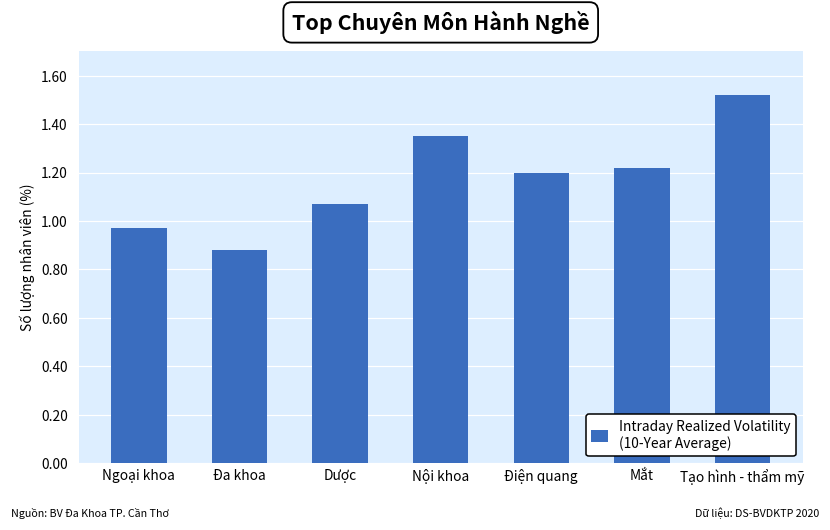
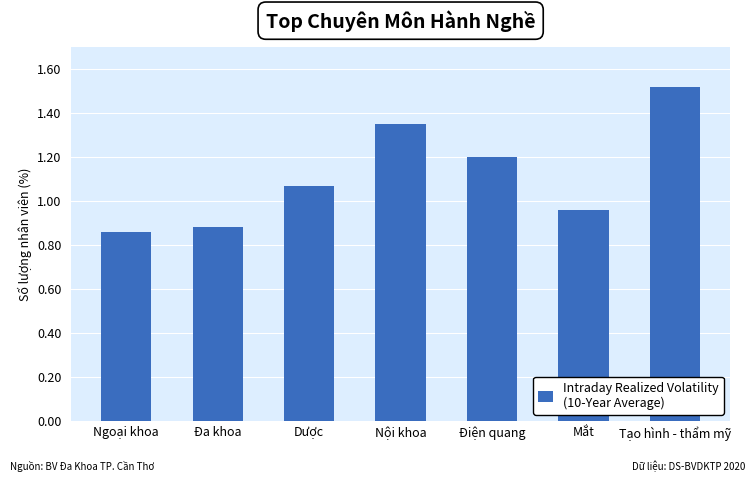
  {
-   "Ngoại khoa": 0.97,
+   "Ngoại khoa": 0.86,
    "Đa khoa": 0.88,
    "Dược": 1.07,
    "Nội khoa": 1.35,
    "Điện quang": 1.20,
-   "Mắt": 1.22,
+   "Mắt": 0.96,
    "Tạo hình - thẩm mỹ": 1.52
  }
